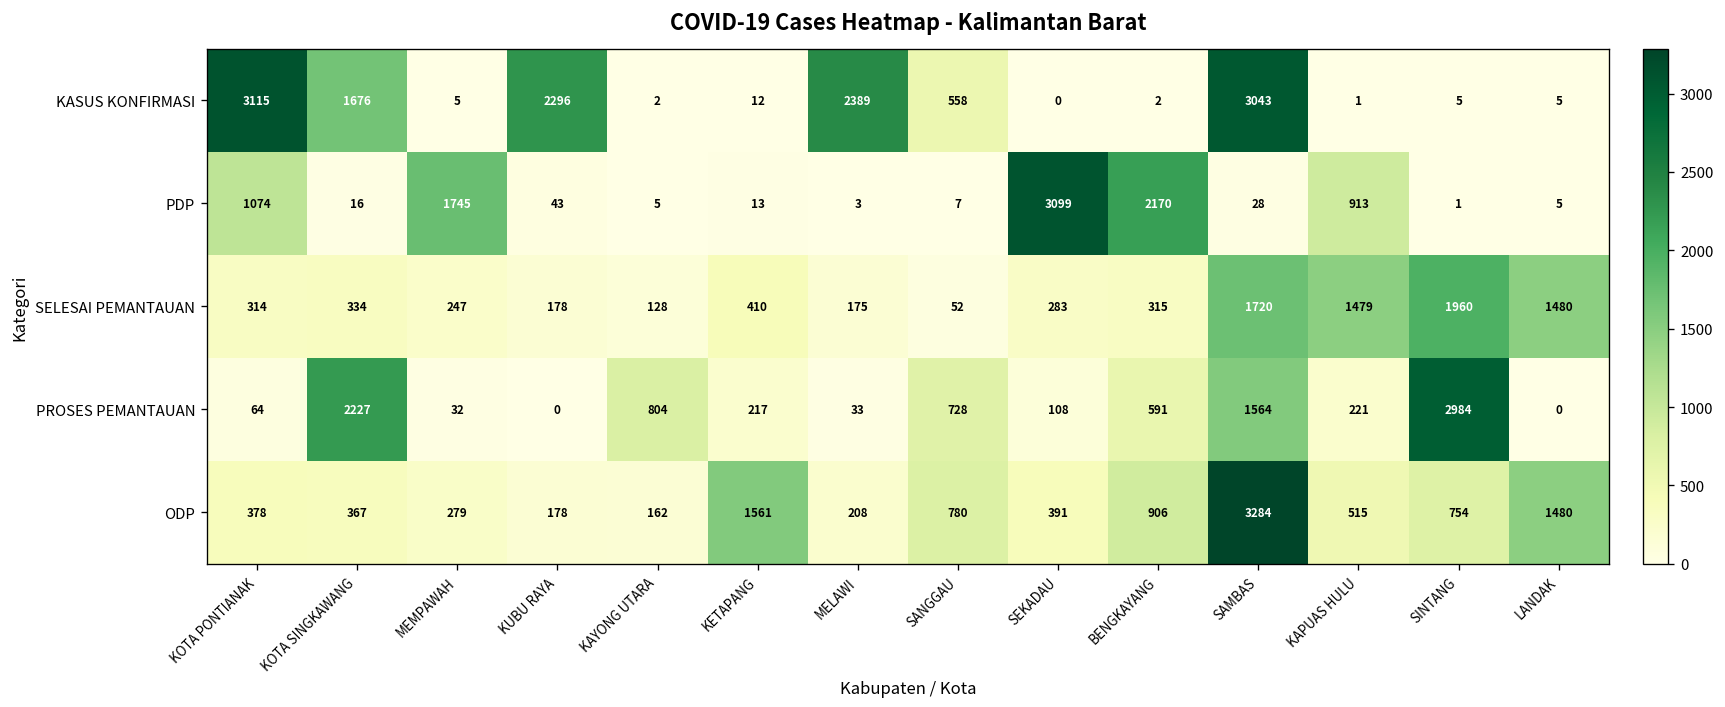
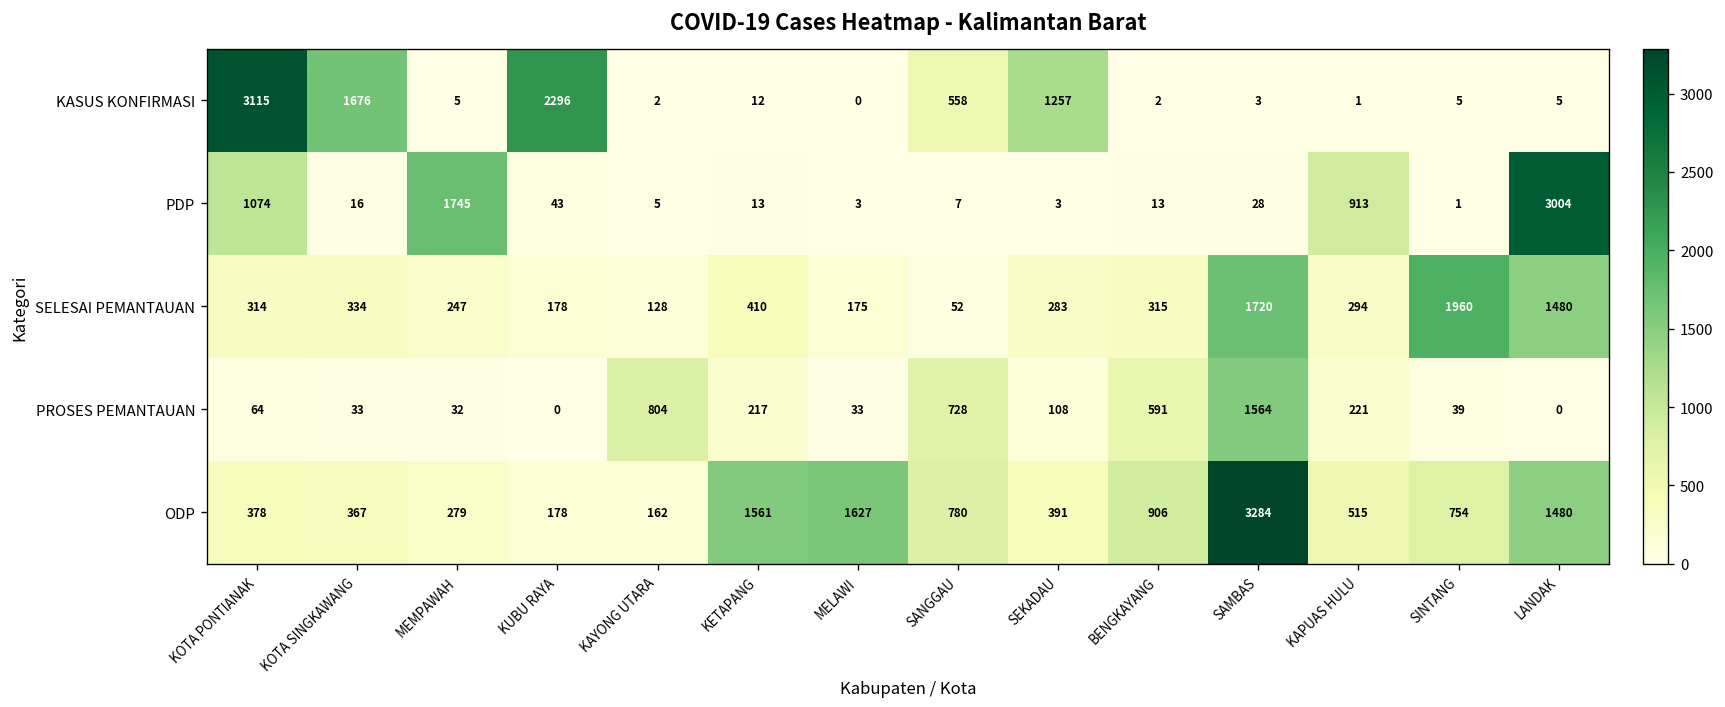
  {
    "KASUS KONFIRMASI": {
      "KOTA PONTIANAK": 3115,
      "KOTA SINGKAWANG": 1676,
      "MEMPAWAH": 5,
      "KUBU RAYA": 2296,
      "KAYONG UTARA": 2,
      "KETAPANG": 12,
-     "MELAWI": 2389,
+     "MELAWI": 0,
      "SANGGAU": 558,
-     "SEKADAU": 0,
+     "SEKADAU": 1257,
      "BENGKAYANG": 2,
-     "SAMBAS": 3043,
+     "SAMBAS": 3,
      "KAPUAS HULU": 1,
      "SINTANG": 5,
      "LANDAK": 5
    },
    "PDP": {
      "KOTA PONTIANAK": 1074,
      "KOTA SINGKAWANG": 16,
      "MEMPAWAH": 1745,
      "KUBU RAYA": 43,
      "KAYONG UTARA": 5,
      "KETAPANG": 13,
      "MELAWI": 3,
      "SANGGAU": 7,
-     "SEKADAU": 3099,
-     "BENGKAYANG": 2170,
+     "SEKADAU": 3,
+     "BENGKAYANG": 13,
      "SAMBAS": 28,
      "KAPUAS HULU": 913,
      "SINTANG": 1,
-     "LANDAK": 5
+     "LANDAK": 3004
    },
    "SELESAI PEMANTAUAN": {
      "KOTA PONTIANAK": 314,
      "KOTA SINGKAWANG": 334,
      "MEMPAWAH": 247,
      "KUBU RAYA": 178,
      "KAYONG UTARA": 128,
      "KETAPANG": 410,
      "MELAWI": 175,
      "SANGGAU": 52,
      "SEKADAU": 283,
      "BENGKAYANG": 315,
      "SAMBAS": 1720,
-     "KAPUAS HULU": 1479,
+     "KAPUAS HULU": 294,
      "SINTANG": 1960,
      "LANDAK": 1480
    },
    "PROSES PEMANTAUAN": {
      "KOTA PONTIANAK": 64,
-     "KOTA SINGKAWANG": 2227,
+     "KOTA SINGKAWANG": 33,
      "MEMPAWAH": 32,
      "KUBU RAYA": 0,
      "KAYONG UTARA": 804,
      "KETAPANG": 217,
      "MELAWI": 33,
      "SANGGAU": 728,
      "SEKADAU": 108,
      "BENGKAYANG": 591,
      "SAMBAS": 1564,
      "KAPUAS HULU": 221,
-     "SINTANG": 2984,
+     "SINTANG": 39,
      "LANDAK": 0
    },
    "ODP": {
      "KOTA PONTIANAK": 378,
      "KOTA SINGKAWANG": 367,
      "MEMPAWAH": 279,
      "KUBU RAYA": 178,
      "KAYONG UTARA": 162,
      "KETAPANG": 1561,
-     "MELAWI": 208,
+     "MELAWI": 1627,
      "SANGGAU": 780,
      "SEKADAU": 391,
      "BENGKAYANG": 906,
      "SAMBAS": 3284,
      "KAPUAS HULU": 515,
      "SINTANG": 754,
      "LANDAK": 1480
    }
  }
